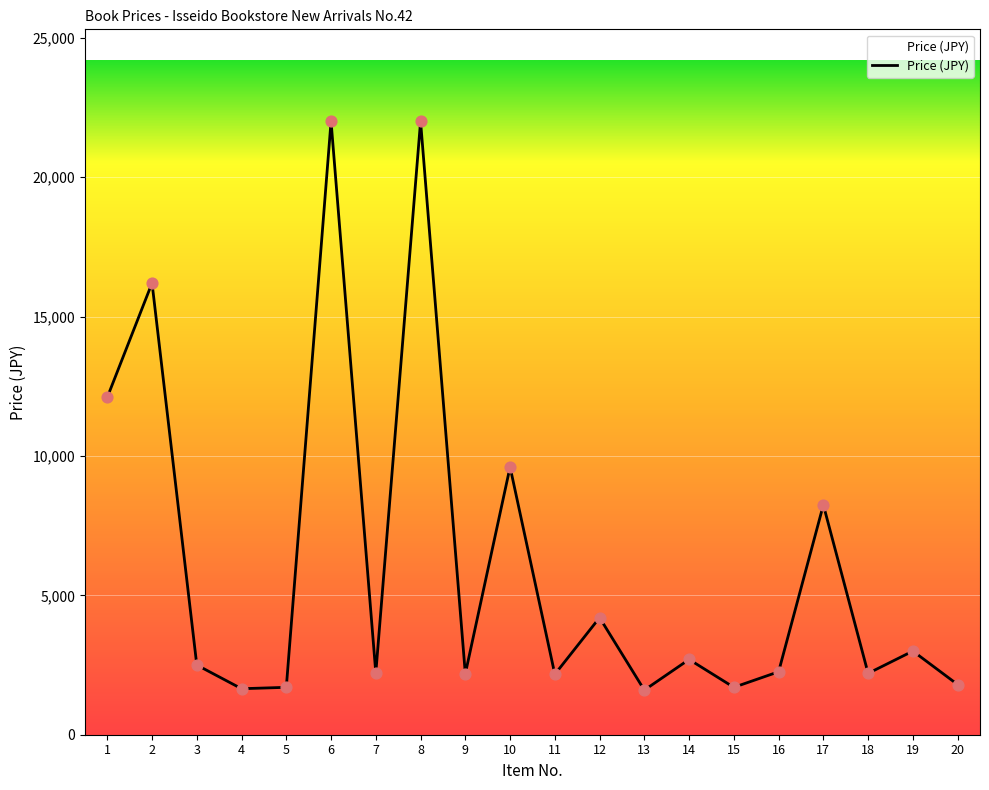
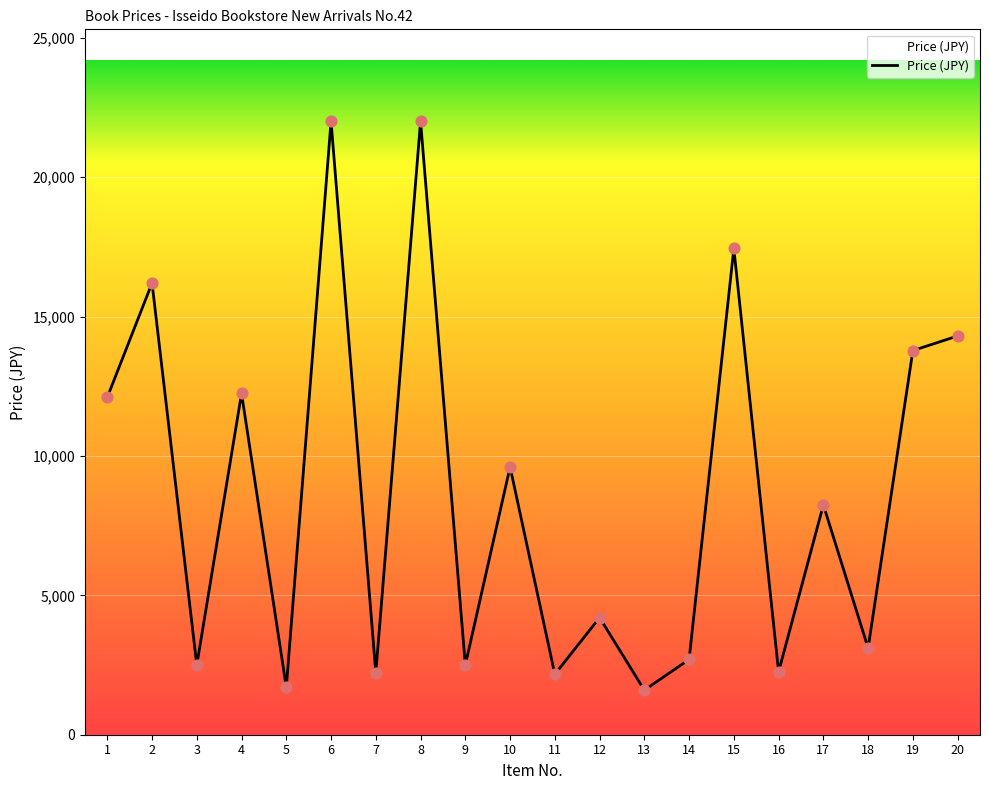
  {
    "1": "12,100",
    "2": "16,200",
    "3": "2,500",
-   "4": "1,700",
+   "4": "12,200",
    "5": "1,700",
    "6": "22,000",
    "7": "2,200",
    "8": "22,000",
-   "9": "2,200",
+   "9": "2,500",
    "10": "9,600",
    "11": "2,200",
    "12": "4,200",
    "13": "1,600",
    "14": "2,700",
-   "15": "1,700",
+   "15": "17,400",
    "16": "2,300",
    "17": "8,200",
-   "18": "2,200",
-   "19": "3,000",
-   "20": "1,800"
+   "18": "3,100",
+   "19": "13,800",
+   "20": "14,300"
  }
